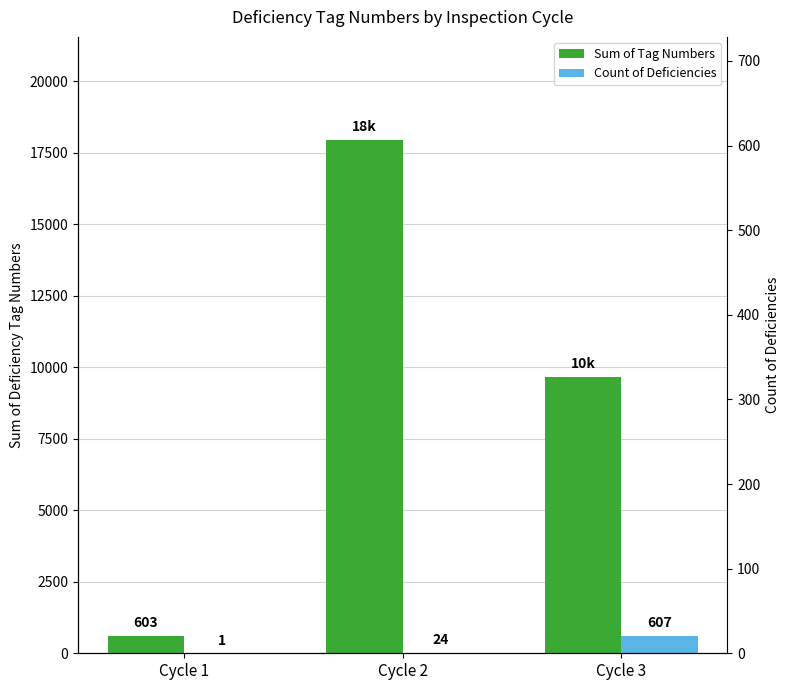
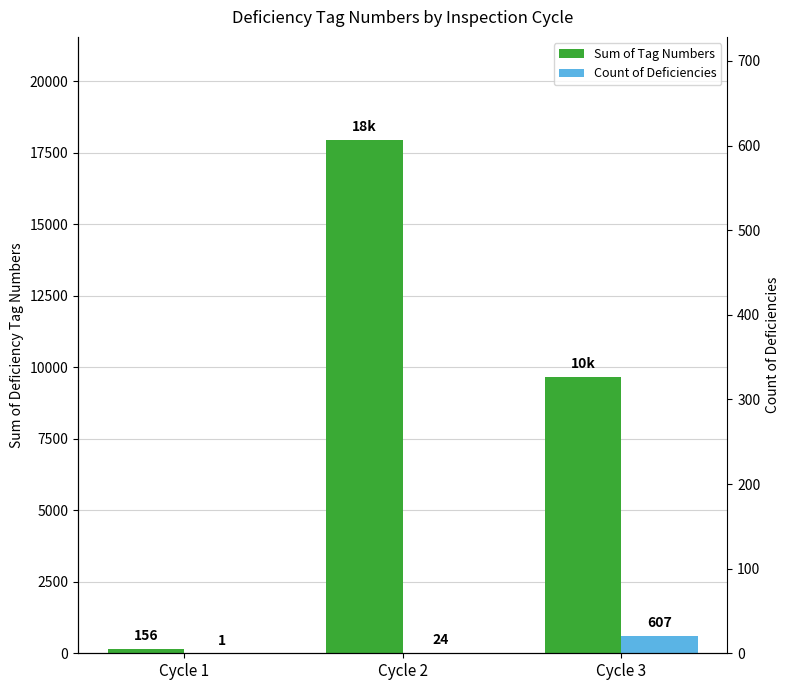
  {
    "Sum of Tag Numbers": {
-     "Cycle 1": "603",
+     "Cycle 1": "156",
      "Cycle 2": "18k",
      "Cycle 3": "10k"
    },
    "Count of Deficiencies": {
      "Cycle 1": "1",
      "Cycle 2": "24",
      "Cycle 3": "607"
    }
  }
